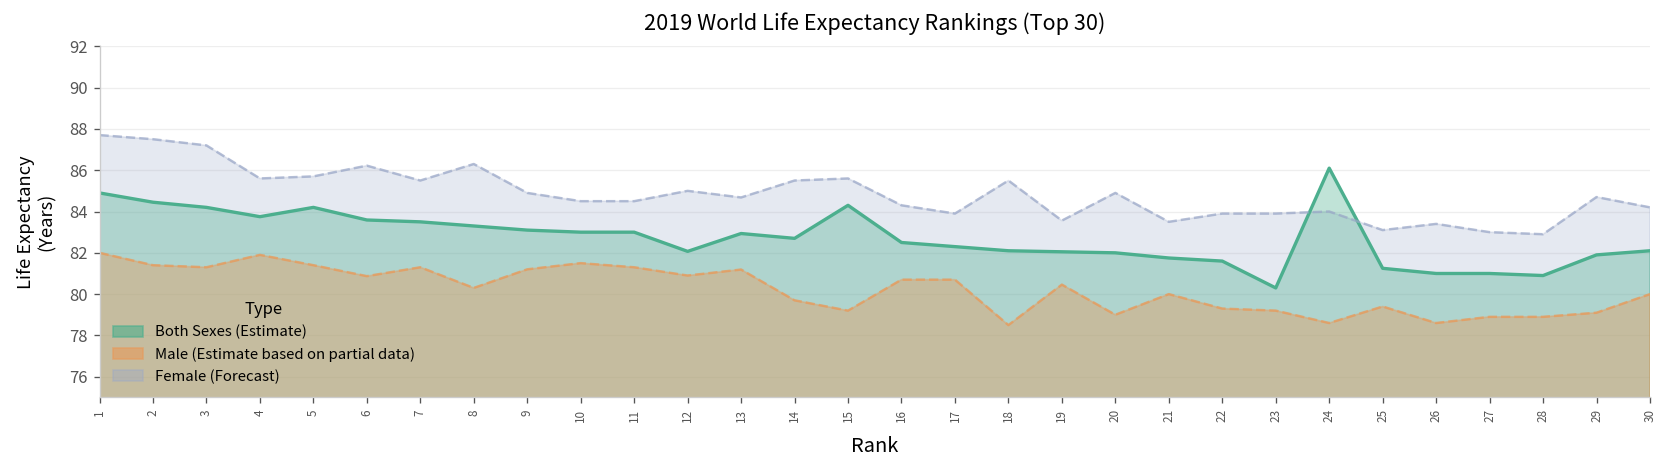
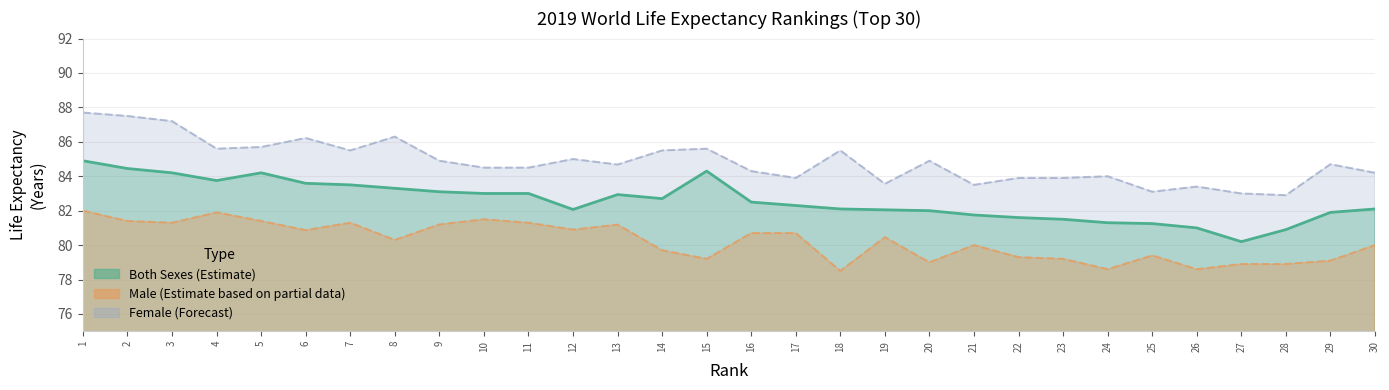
  {
    "Both Sexes (Estimate)": {
      "1": 84.9,
      "2": 84.5,
      "3": 84.2,
      "4": 83.8,
      "5": 84.2,
      "6": 83.6,
      "7": 83.5,
      "8": 83.3,
      "9": 83.1,
      "10": 83.0,
      "11": 83.0,
      "12": 82.1,
      "13": 82.9,
      "14": 82.7,
      "15": 84.3,
      "16": 82.5,
      "17": 82.3,
      "18": 82.1,
      "19": 82.1,
      "20": 82.0,
      "21": 81.8,
      "22": 81.6,
-     "23": 80.3,
-     "24": 86.1,
+     "23": 81.5,
+     "24": 81.3,
      "25": 81.3,
      "26": 81.0,
-     "27": 81.0,
+     "27": 80.2,
      "28": 80.9,
      "29": 81.9,
      "30": 82.1
    }
  }
